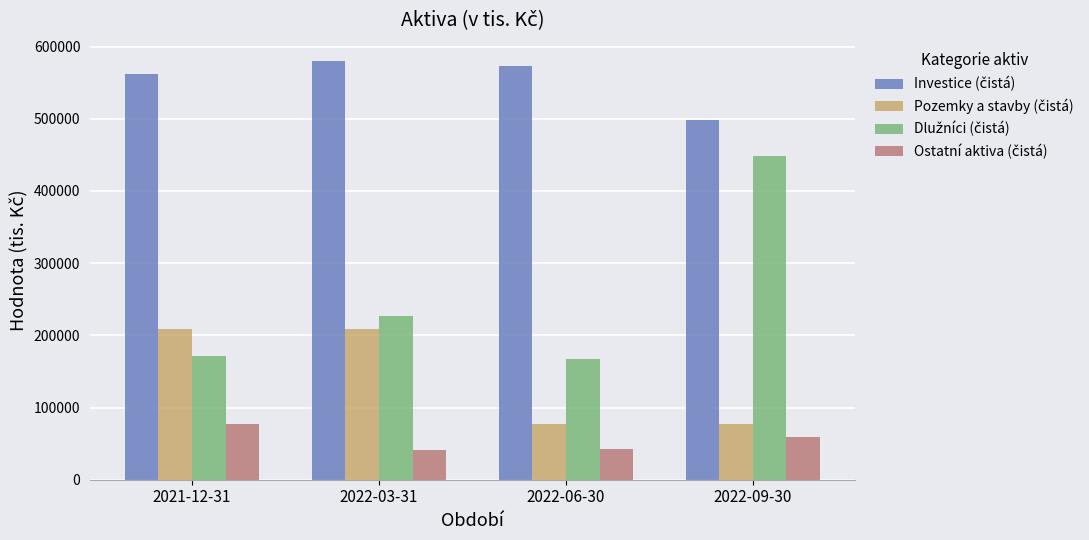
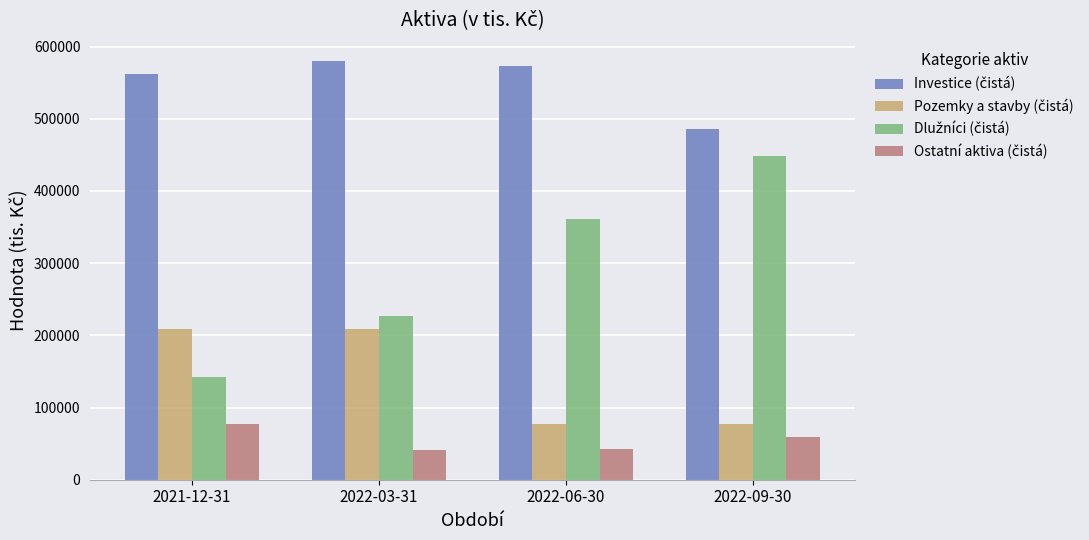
  {
    "Investice (čistá)": {
      "2021-12-31": 560000,
      "2022-03-31": 580000,
      "2022-06-30": 570000,
-     "2022-09-30": 500000
+     "2022-09-30": 490000
    },
    "Dlužníci (čistá)": {
-     "2021-12-31": 170000,
+     "2021-12-31": 140000,
      "2022-03-31": 230000,
-     "2022-06-30": 170000,
+     "2022-06-30": 360000,
      "2022-09-30": 450000
    }
  }
